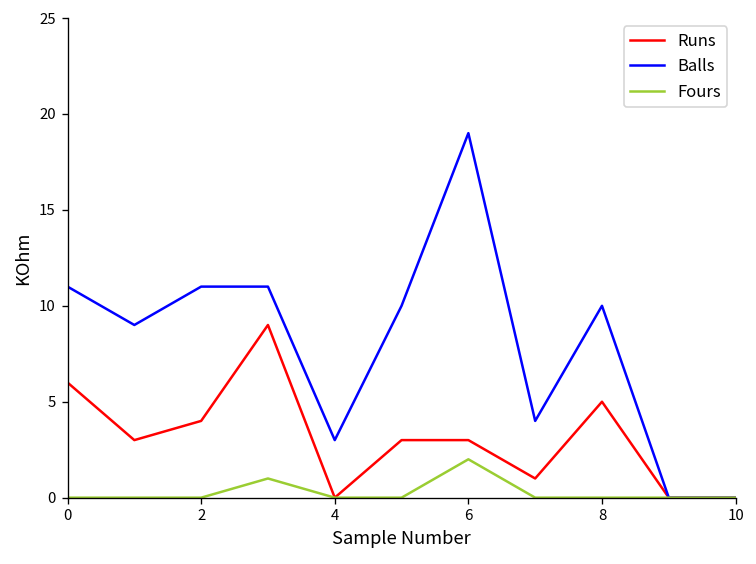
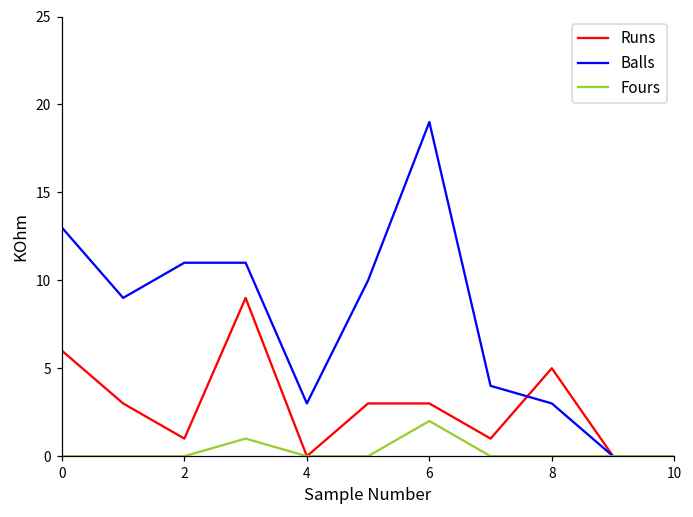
  {
    "Runs": {
      "0": 6,
-     "2": 4,
+     "2": 1,
      "6": 3,
      "8": 5
    },
    "Balls": {
-     "0": 11,
+     "0": 13,
      "2": 11,
      "4": 3,
      "6": 19,
-     "8": 10
+     "8": 3
    },
    "Fours": {
      "0": 0,
      "2": 0,
      "6": 2,
      "8": 0
    }
  }
